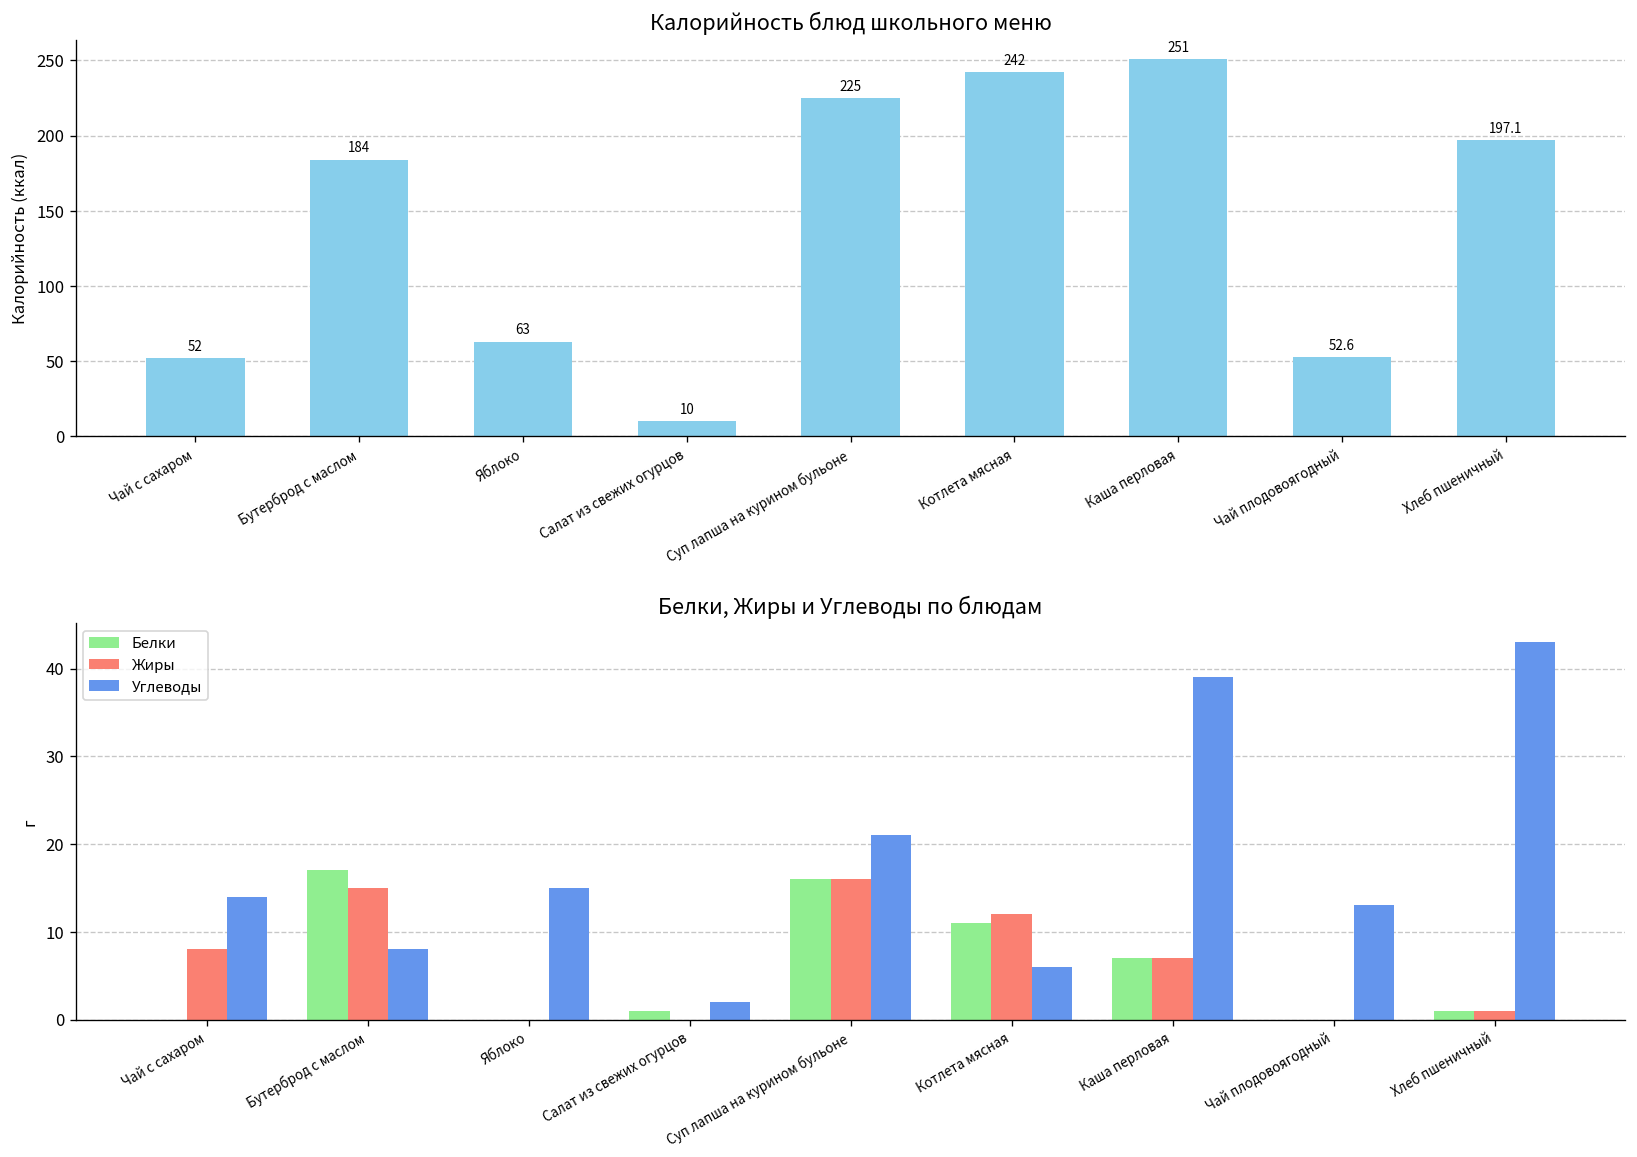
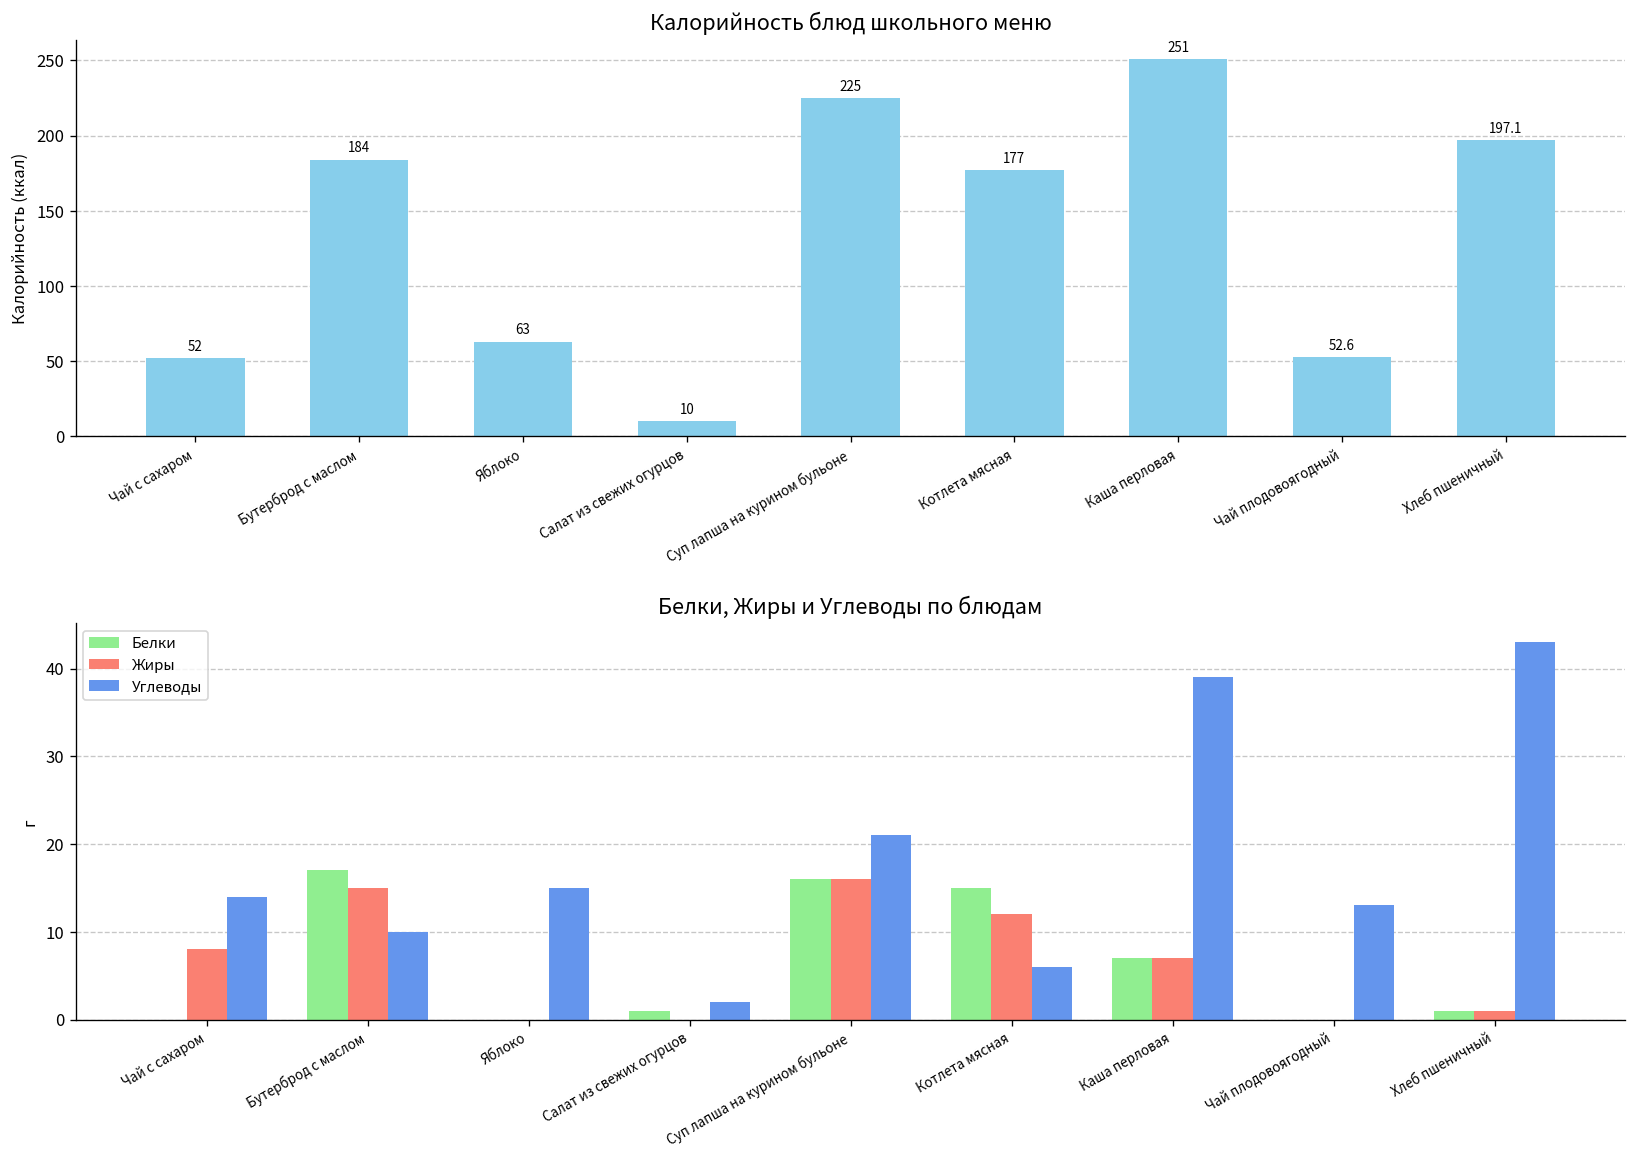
  {
    "Калорийность блюд школьного меню": {
      "Чай с сахаром": 52,
      "Бутерброд с маслом": 184,
      "Яблоко": 63,
      "Салат из свежих огурцов": 10,
      "Суп лапша на курином бульоне": 225,
-     "Котлета мясная": 242,
+     "Котлета мясная": 177,
      "Каша перловая": 251,
      "Чай плодовоягодный": 52.6,
      "Хлеб пшеничный": 197.1
    },
    "Белки, Жиры и Углеводы по блюдам": {
      "Белки": {
        "Чай с сахаром": 0,
        "Бутерброд с маслом": 17,
        "Яблоко": 0,
        "Салат из свежих огурцов": 1,
        "Суп лапша на курином бульоне": 16,
-       "Котлета мясная": 11,
+       "Котлета мясная": 15,
        "Каша перловая": 7,
        "Чай плодовоягодный": 0,
        "Хлеб пшеничный": 1
      },
      "Жиры": {
        "Чай с сахаром": 8,
        "Бутерброд с маслом": 15,
        "Яблоко": 0,
        "Салат из свежих огурцов": 0,
        "Суп лапша на курином бульоне": 16,
        "Котлета мясная": 12,
        "Каша перловая": 7,
        "Чай плодовоягодный": 0,
        "Хлеб пшеничный": 1
      },
      "Углеводы": {
        "Чай с сахаром": 14,
-       "Бутерброд с маслом": 8,
+       "Бутерброд с маслом": 10,
        "Яблоко": 15,
        "Салат из свежих огурцов": 2,
        "Суп лапша на курином бульоне": 21,
        "Котлета мясная": 6,
        "Каша перловая": 39,
        "Чай плодовоягодный": 13,
        "Хлеб пшеничный": 43
      }
    }
  }
